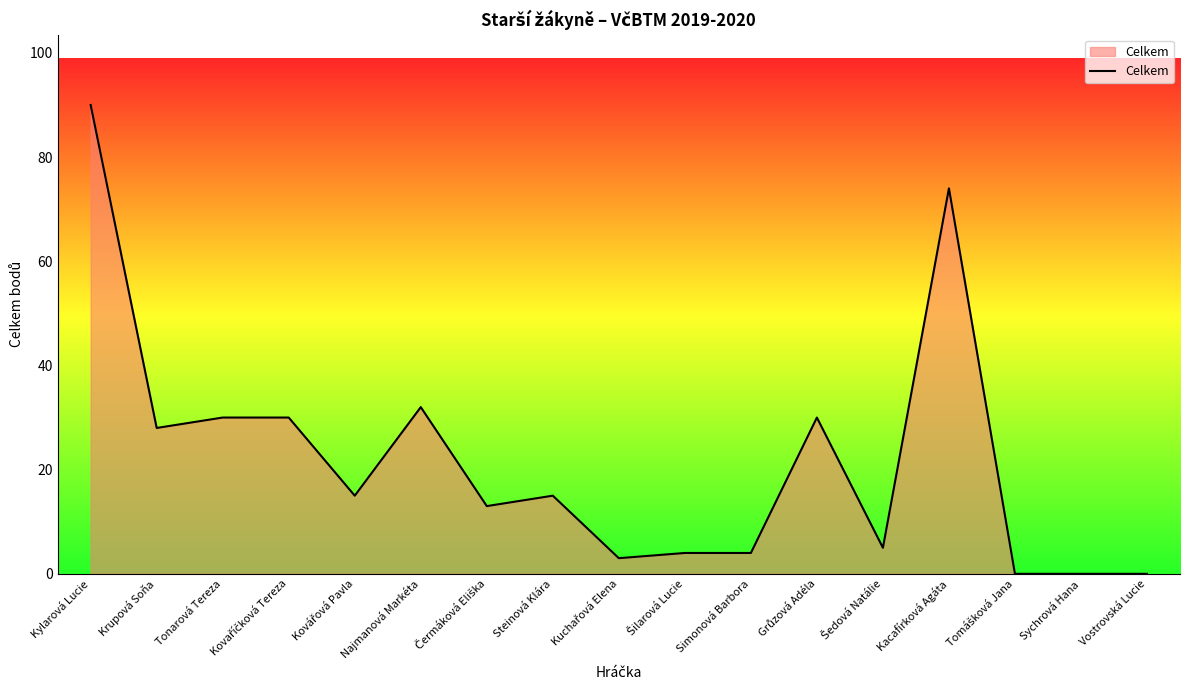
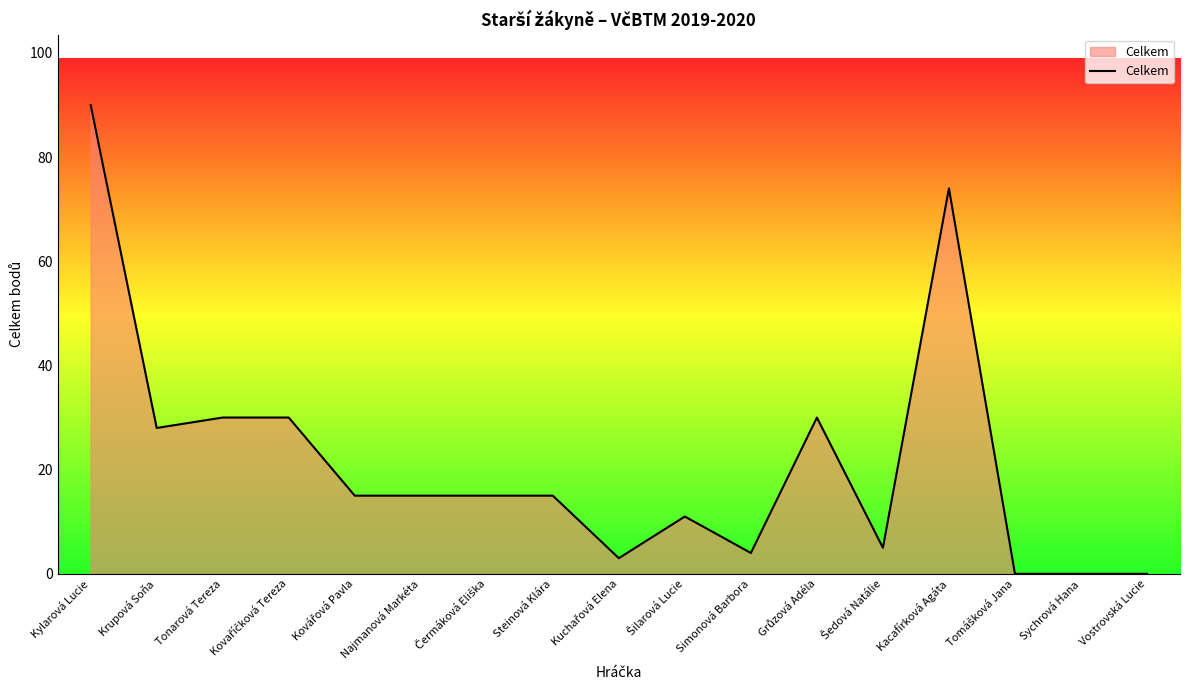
  {
    "Kylarová Lucie": 90,
    "Krupová Soňa": 28,
    "Tonarová Tereza": 30,
    "Kovaříčková Tereza": 30,
    "Kovářová Pavla": 15,
-   "Najmanová Markéta": 32,
-   "Čermáková Eliška": 13,
+   "Najmanová Markéta": 15,
+   "Čermáková Eliška": 15,
    "Steinová Klára": 15,
    "Kuchařová Elena": 3,
-   "Šilarová Lucie": 4,
+   "Šilarová Lucie": 11,
    "Simonová Barbora": 4,
    "Grůzová Adéla": 30,
    "Šedová Natálie": 5,
    "Kacafírková Agáta": 74,
    "Tomášková Jana": 0,
    "Sychrová Hana": 0,
    "Vostrovská Lucie": 0
  }
